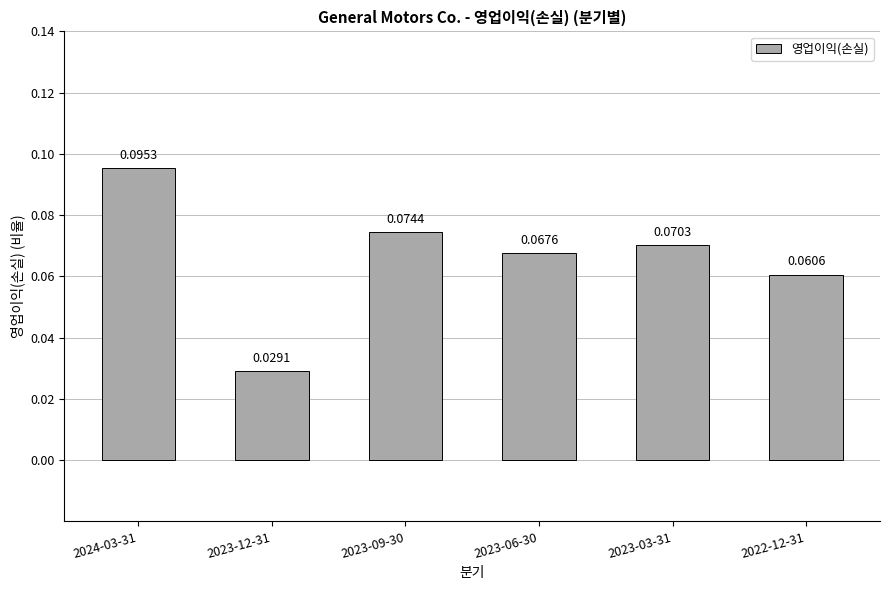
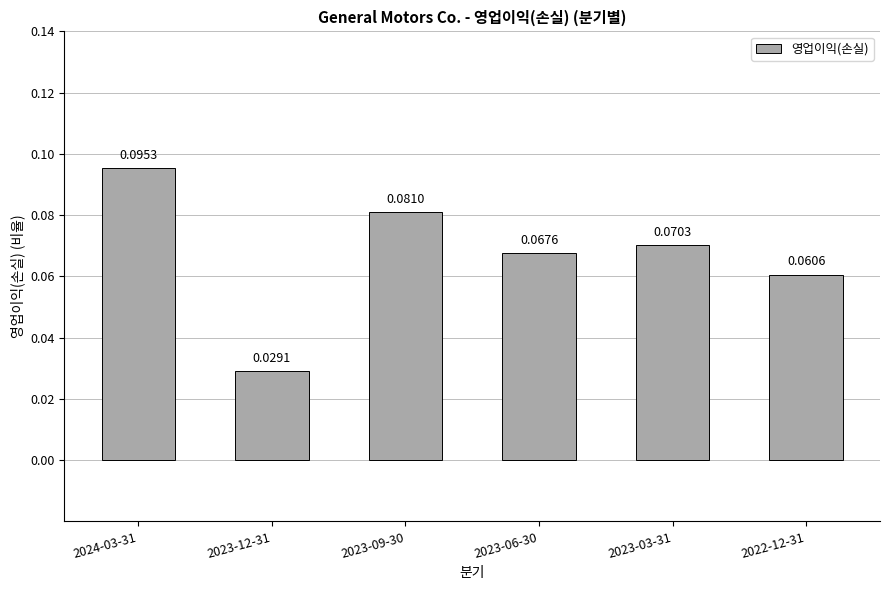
  {
    "2024-03-31": 0.0953,
    "2023-12-31": 0.0291,
-   "2023-09-30": 0.0744,
+   "2023-09-30": 0.0810,
    "2023-06-30": 0.0676,
    "2023-03-31": 0.0703,
    "2022-12-31": 0.0606
  }
